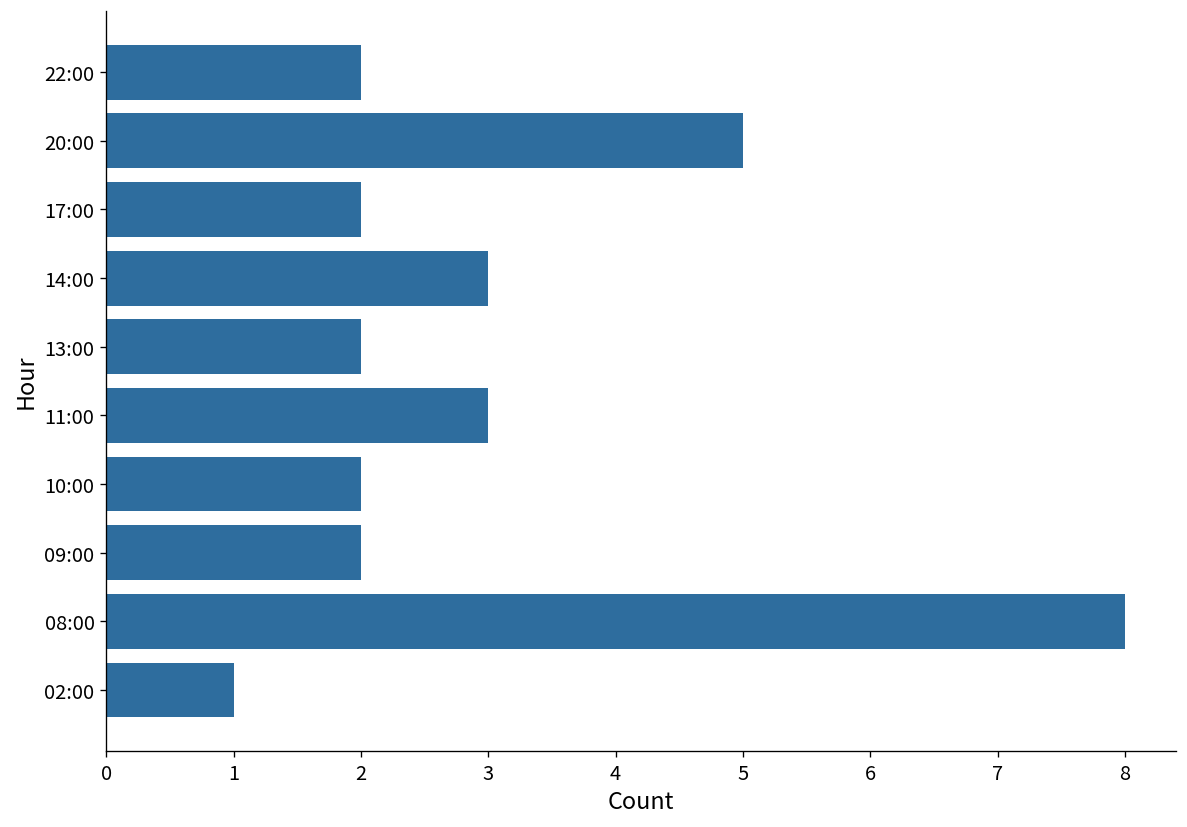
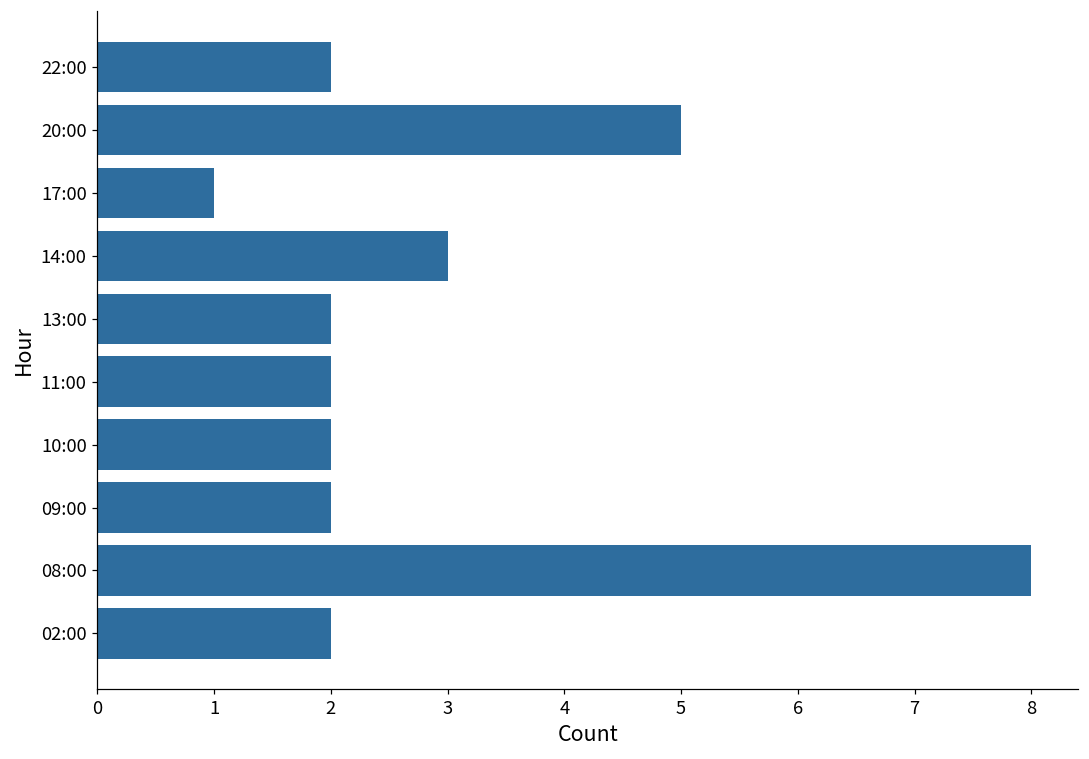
  {
    "22:00": 2,
    "20:00": 5,
-   "17:00": 2,
+   "17:00": 1,
    "14:00": 3,
    "13:00": 2,
-   "11:00": 3,
+   "11:00": 2,
    "10:00": 2,
    "09:00": 2,
    "08:00": 8,
-   "02:00": 1
+   "02:00": 2
  }
